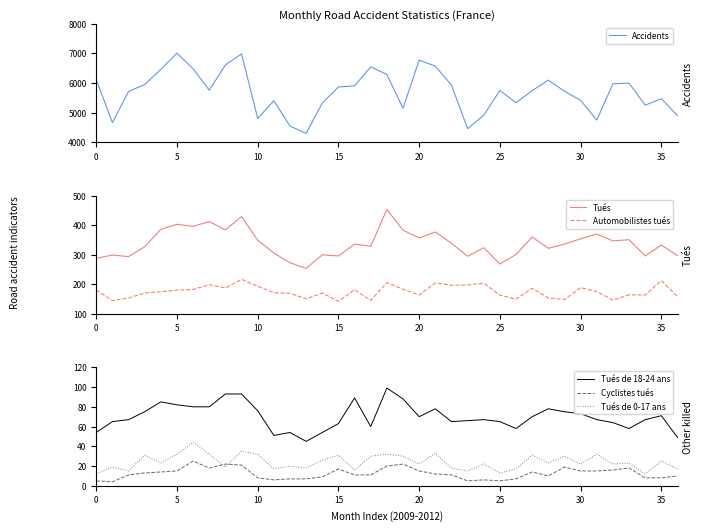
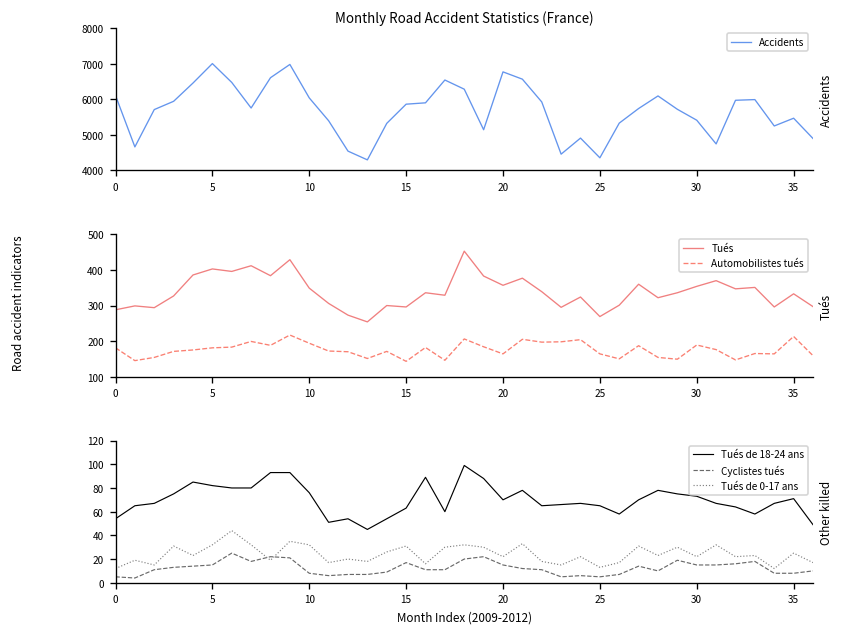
  {
    "Monthly Road Accident Statistics (France)": {
      "0": 6100,
      "5": 7000,
-     "10": 4800,
+     "10": 6000,
      "15": 5900,
      "20": 6800,
-     "25": 5700,
+     "25": 4400,
      "30": 5400,
      "35": 5500
    }
  }
